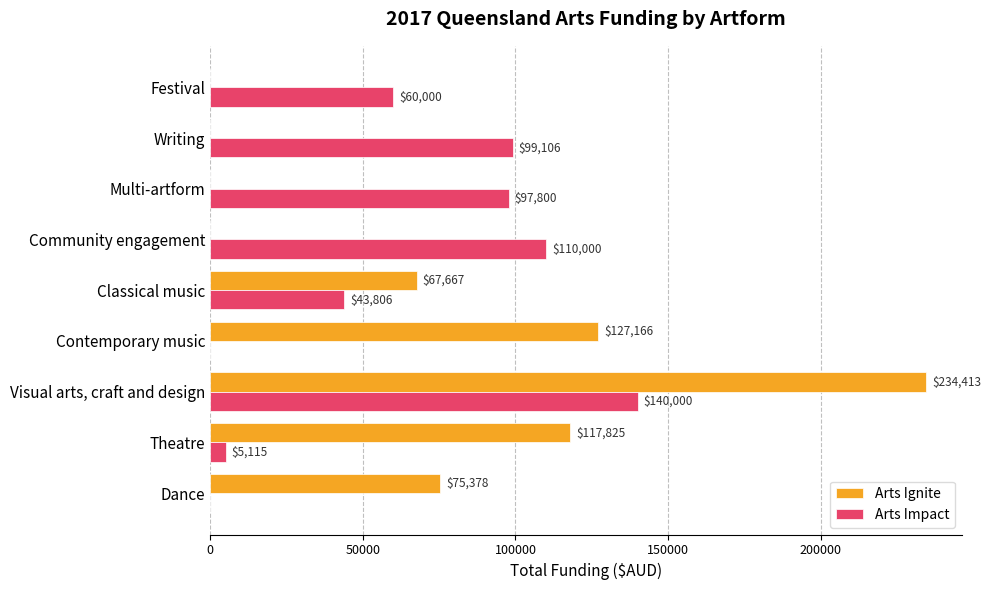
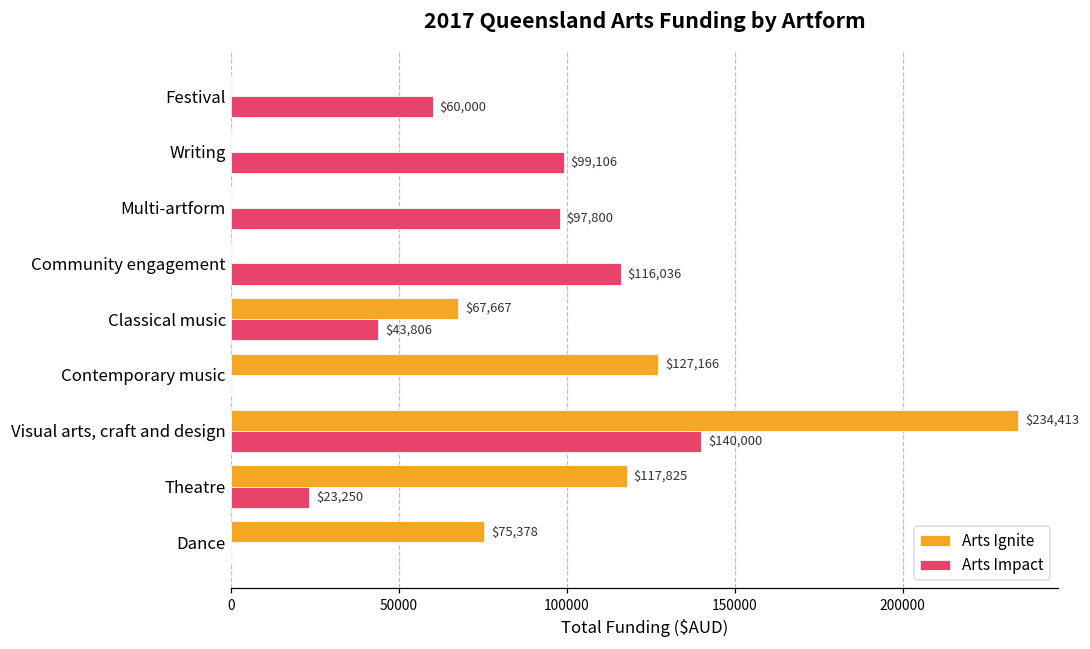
  {
    "Arts Ignite": {
      "Classical music": "$67,667",
      "Contemporary music": "$127,166",
      "Visual arts, craft and design": "$234,413",
      "Theatre": "$117,825",
      "Dance": "$75,378"
    },
    "Arts Impact": {
      "Festival": "$60,000",
      "Writing": "$99,106",
      "Multi-artform": "$97,800",
-     "Community engagement": "$110,000",
+     "Community engagement": "$116,036",
      "Classical music": "$43,806",
      "Visual arts, craft and design": "$140,000",
-     "Theatre": "$5,115"
+     "Theatre": "$23,250"
    }
  }
